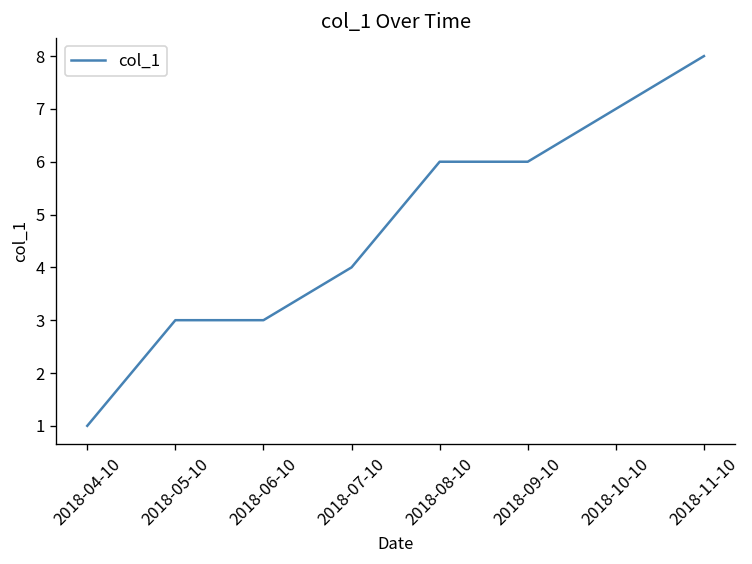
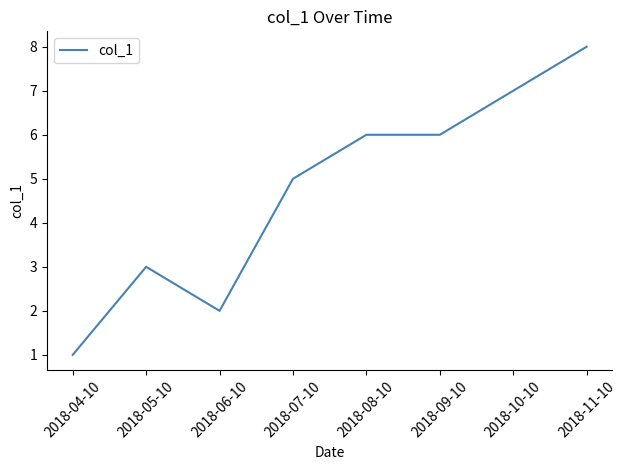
  {
    "2018-04-10": 1,
    "2018-05-10": 3,
-   "2018-06-10": 3,
-   "2018-07-10": 4,
+   "2018-06-10": 2,
+   "2018-07-10": 5,
    "2018-08-10": 6,
    "2018-09-10": 6,
    "2018-10-10": 7,
    "2018-11-10": 8
  }
